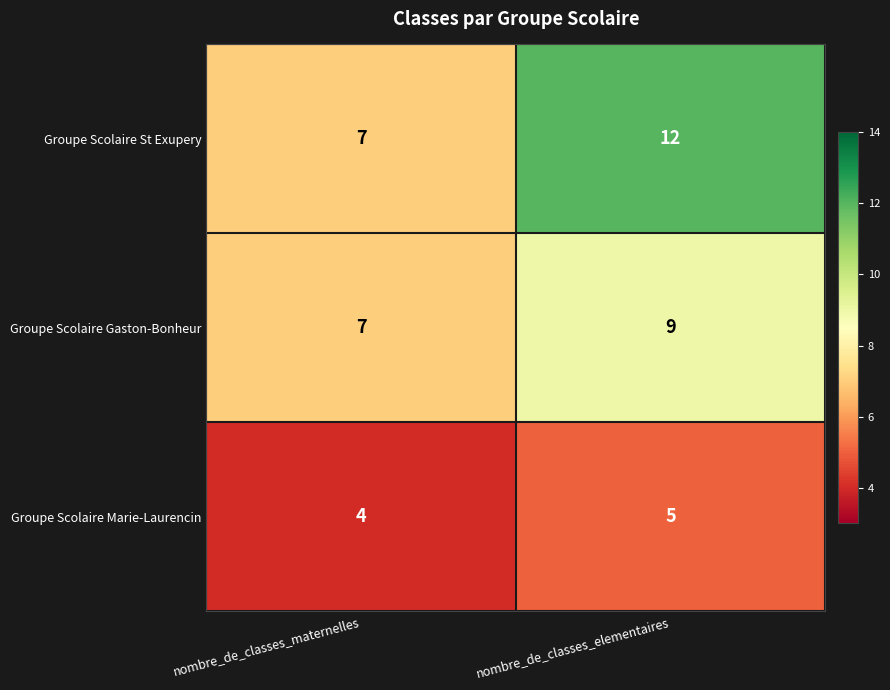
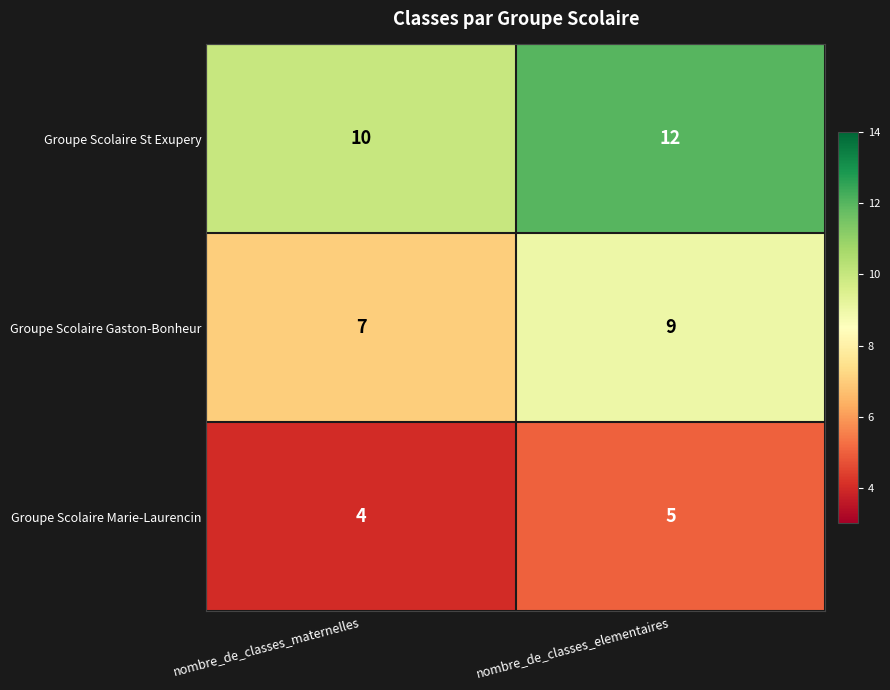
  {
    "Groupe Scolaire St Exupery": {
-     "nombre_de_classes_maternelles": 7,
+     "nombre_de_classes_maternelles": 10,
      "nombre_de_classes_elementaires": 12
    },
    "Groupe Scolaire Gaston-Bonheur": {
      "nombre_de_classes_maternelles": 7,
      "nombre_de_classes_elementaires": 9
    },
    "Groupe Scolaire Marie-Laurencin": {
      "nombre_de_classes_maternelles": 4,
      "nombre_de_classes_elementaires": 5
    }
  }
